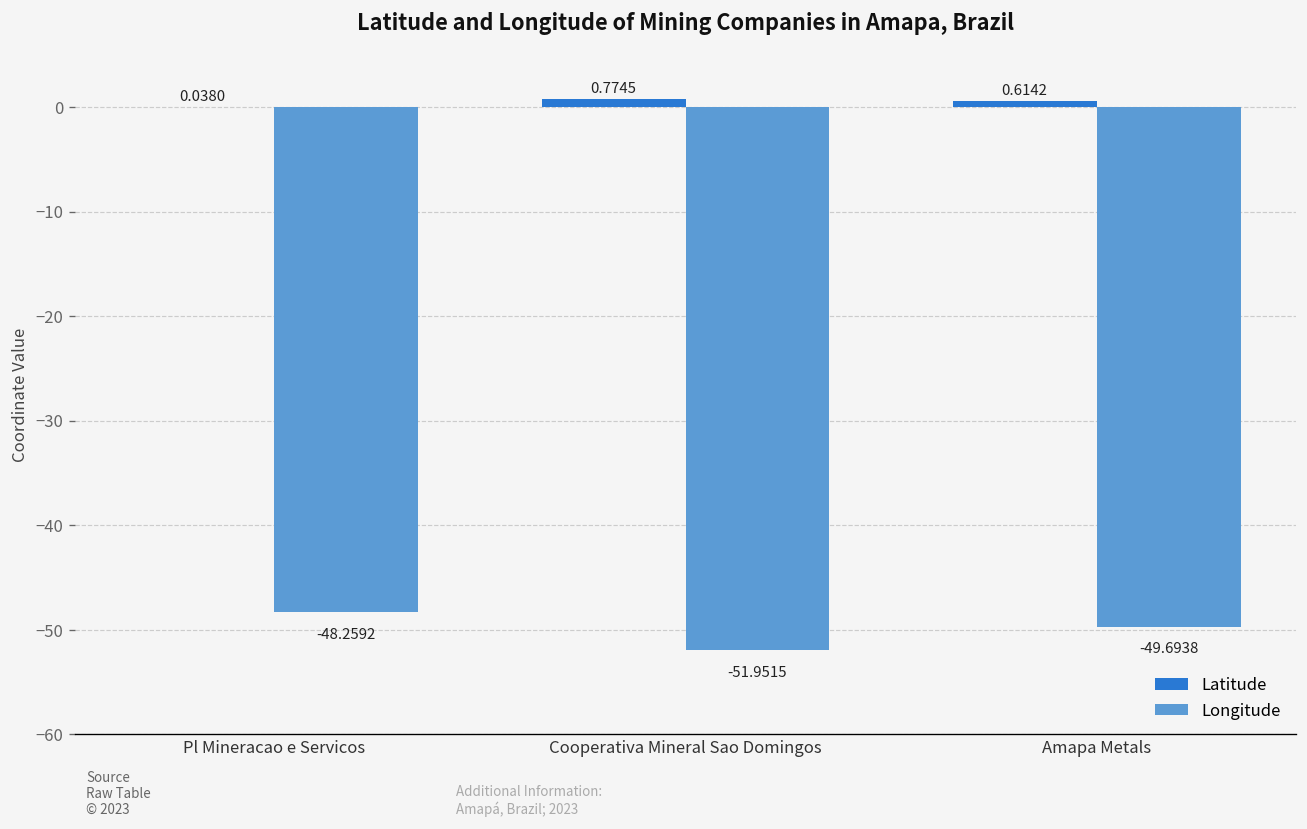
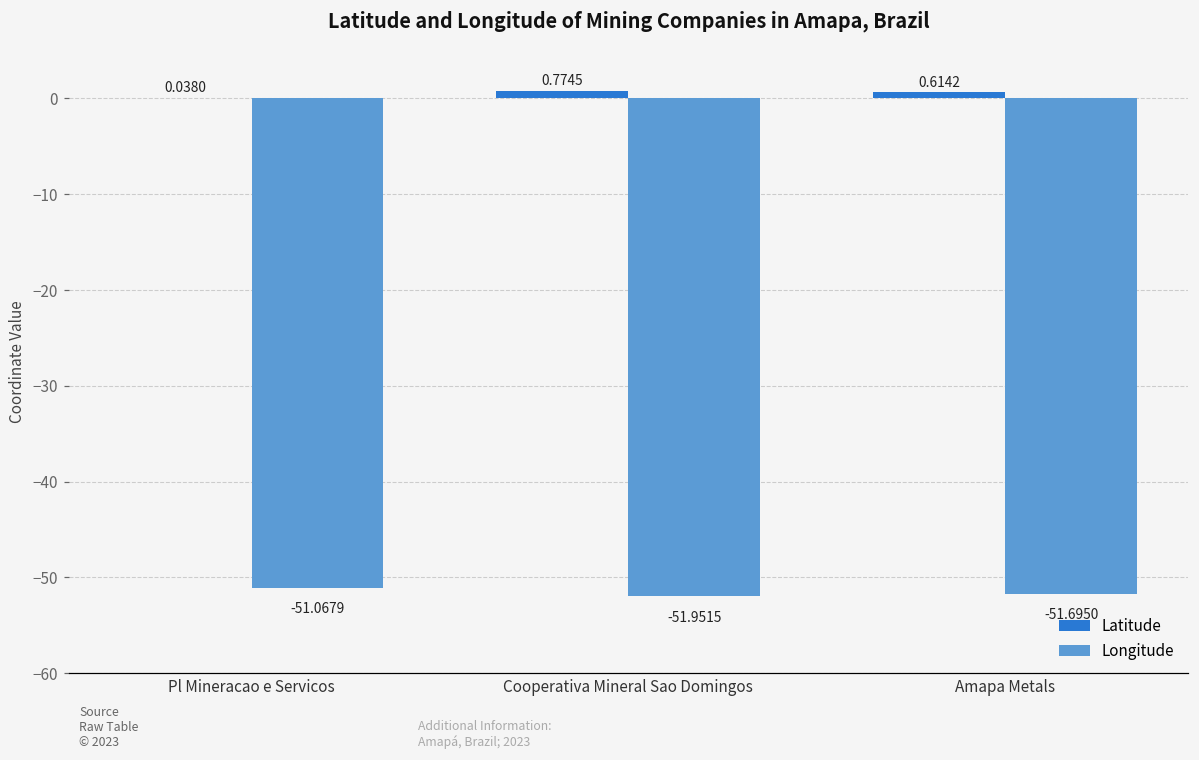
  {
    "Latitude": {
      "Pl Mineracao e Servicos": 0.0380,
      "Cooperativa Mineral Sao Domingos": 0.7745,
      "Amapa Metals": 0.6142
    },
    "Longitude": {
-     "Pl Mineracao e Servicos": -48.2592,
+     "Pl Mineracao e Servicos": -51.0679,
      "Cooperativa Mineral Sao Domingos": -51.9515,
-     "Amapa Metals": -49.6938
+     "Amapa Metals": -51.6950
    }
  }
